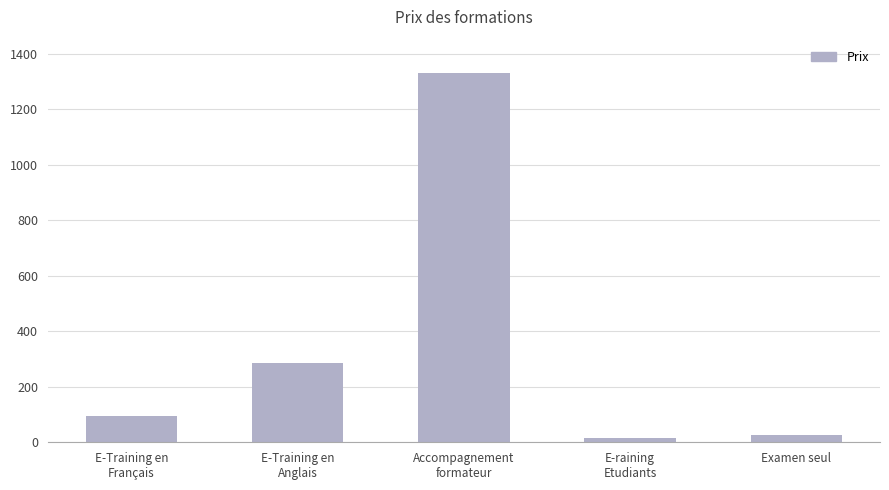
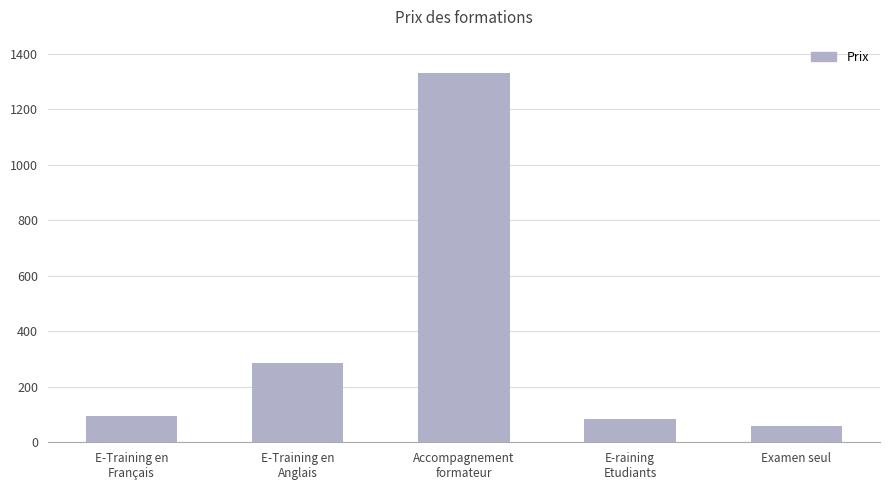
  {
    "E-Training en Français": 90,
    "E-Training en Anglais": 290,
    "Accompagnement formateur": 1330,
-   "E-raining Etudiants": 20,
-   "Examen seul": 30
+   "E-raining Etudiants": 80,
+   "Examen seul": 60
  }
